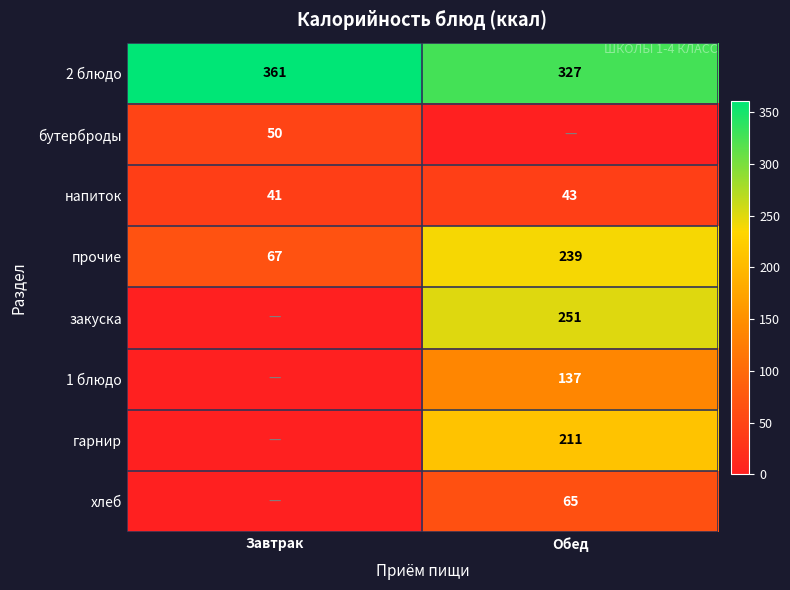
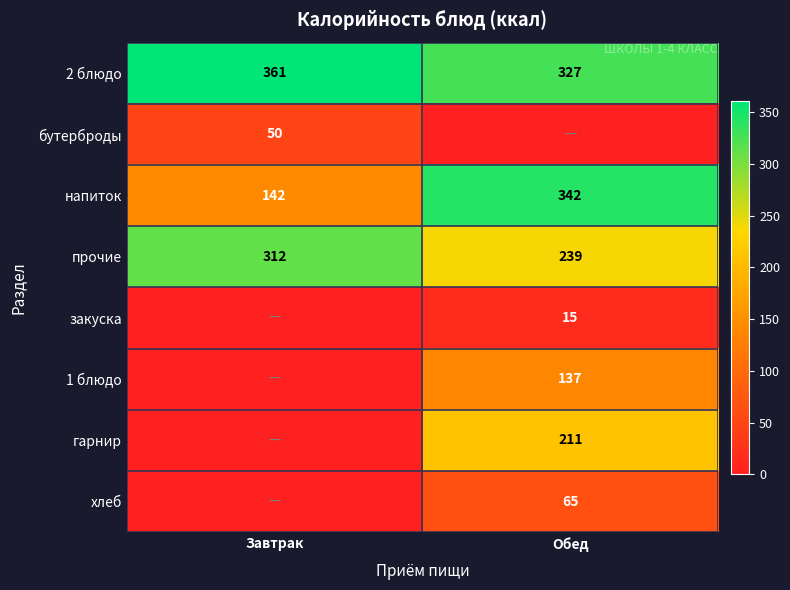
  {
    "2 блюдо": {
      "Завтрак": 361
    },
    "бутерброды": {
      "Завтрак": 50
    },
    "напиток": {
-     "Завтрак": 41,
-     "Обед": 43
+     "Завтрак": 142,
+     "Обед": 342
    },
    "прочие": {
-     "Завтрак": 67,
+     "Завтрак": 312,
      "Обед": 239
    },
    "закуска": {
-     "Обед": 251
+     "Обед": 15
    },
    "1 блюдо": {
      "Обед": 137
    },
    "гарнир": {
      "Обед": 211
    },
    "хлеб": {
      "Обед": 65
    }
  }
